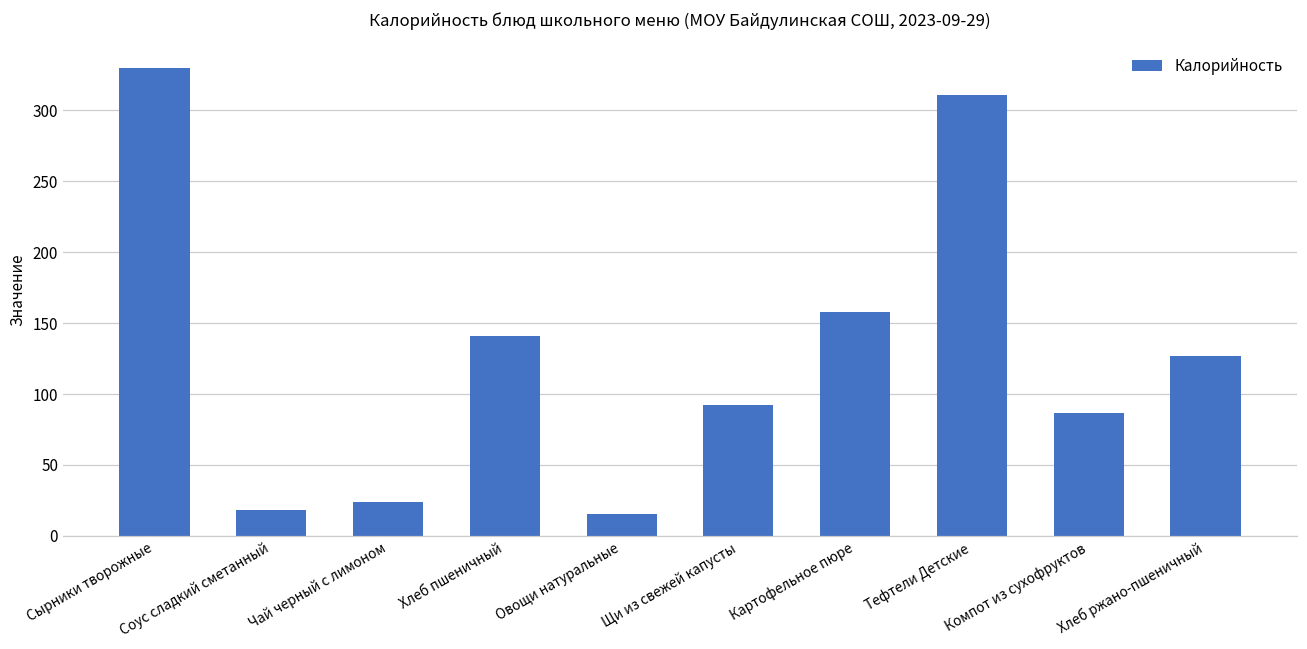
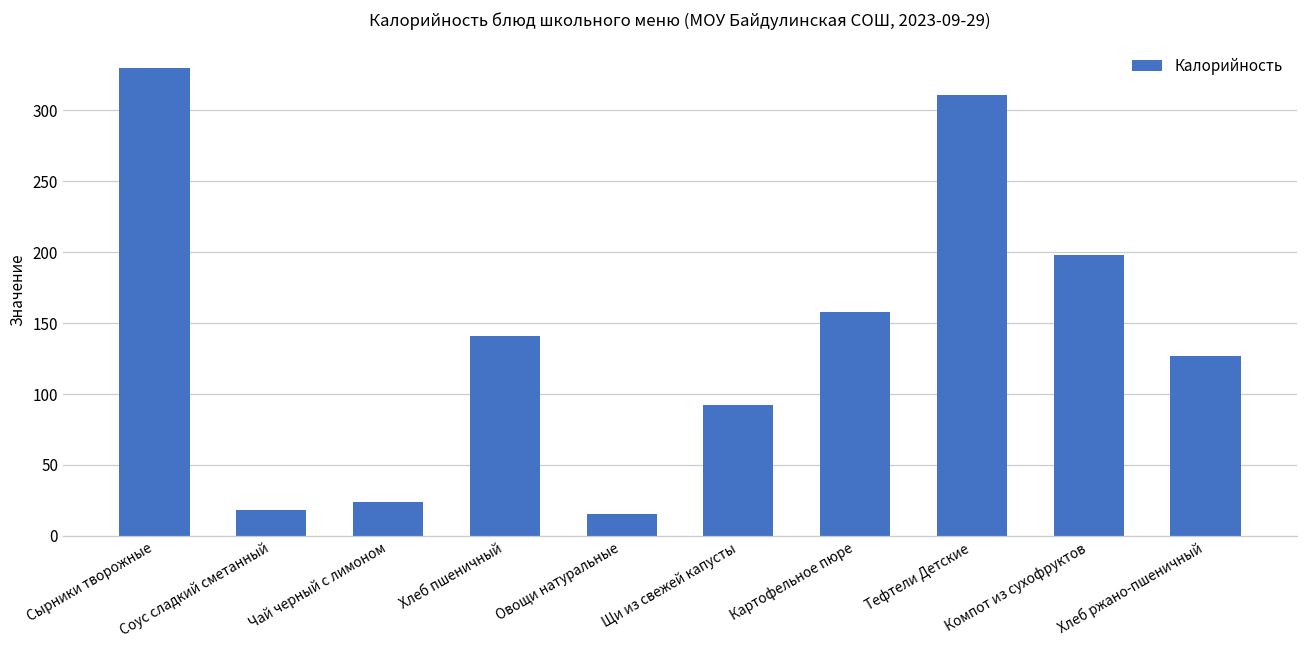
  {
    "Сырники творожные": 330,
    "Соус сладкий сметанный": 19,
    "Чай черный с лимоном": 24,
    "Хлеб пшеничный": 141,
    "Овощи натуральные": 16,
    "Щи из свежей капусты": 93,
    "Картофельное пюре": 158,
    "Тефтели Детские": 311,
-   "Компот из сухофруктов": 86,
+   "Компот из сухофруктов": 198,
    "Хлеб ржано-пшеничный": 127
  }
